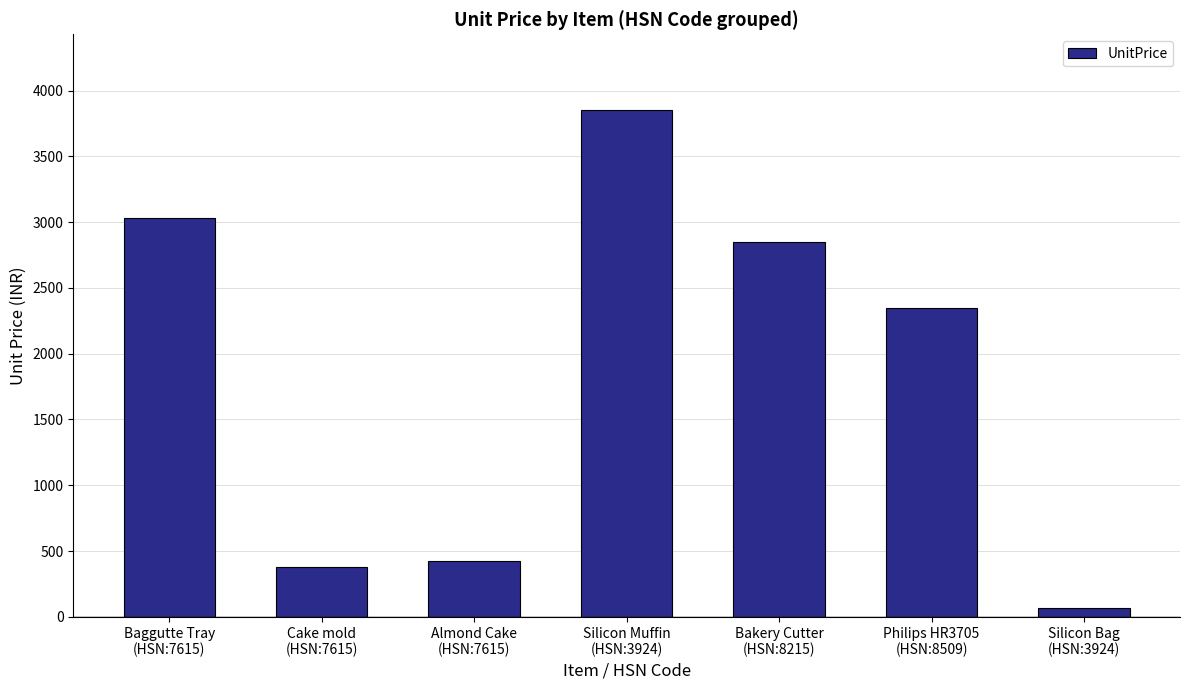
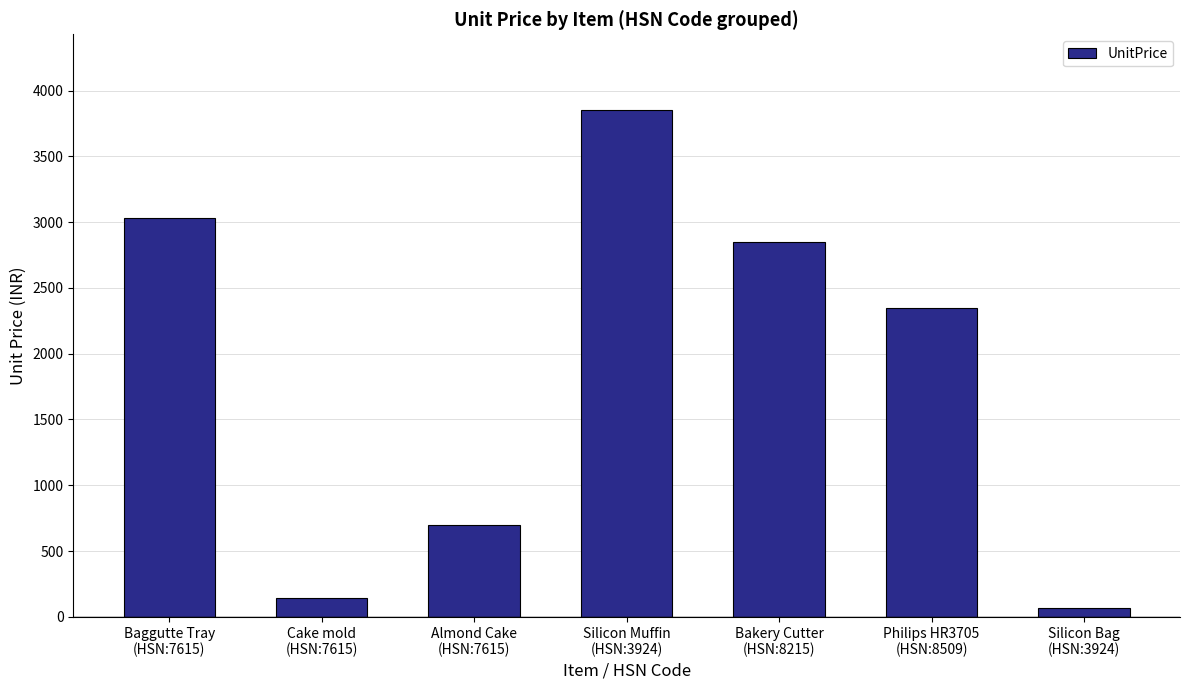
  {
    "Baggutte Tray (HSN:7615)": 3030,
-   "Cake mold (HSN:7615)": 380,
-   "Almond Cake (HSN:7615)": 430,
+   "Cake mold (HSN:7615)": 140,
+   "Almond Cake (HSN:7615)": 700,
    "Silicon Muffin (HSN:3924)": 3850,
    "Bakery Cutter (HSN:8215)": 2850,
    "Philips HR3705 (HSN:8509)": 2350,
    "Silicon Bag (HSN:3924)": 70
  }
